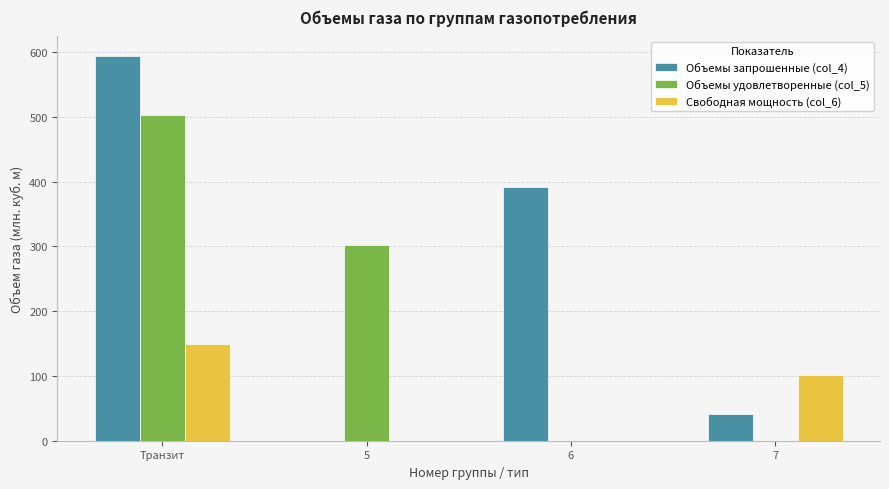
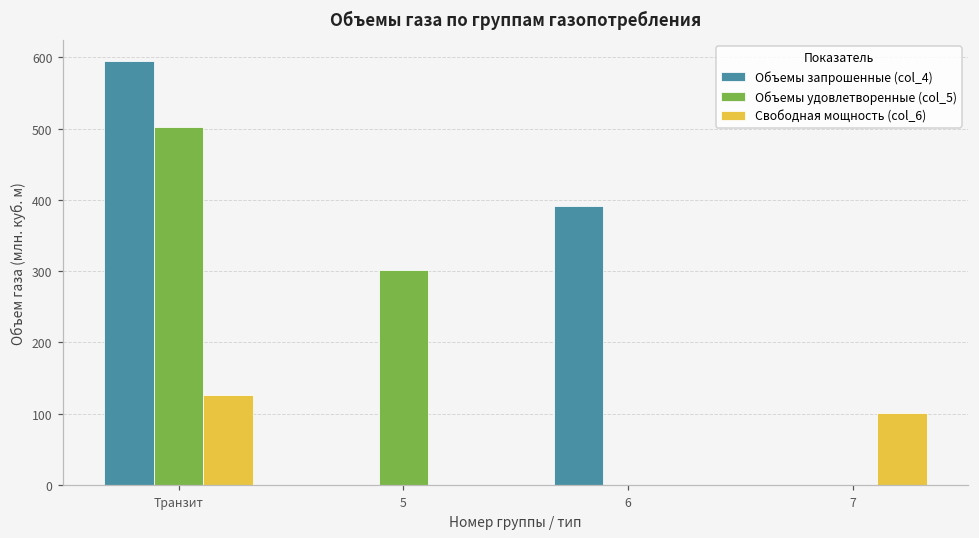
  {
    "Объемы запрошенные (col_4)": {
      "Транзит": 590,
      "6": 390,
-     "7": 40
+     "7": 0
    },
    "Объемы удовлетворенные (col_5)": {
      "Транзит": 500,
      "5": 300
    },
    "Свободная мощность (col_6)": {
-     "Транзит": 150,
+     "Транзит": 130,
      "7": 100
    }
  }
